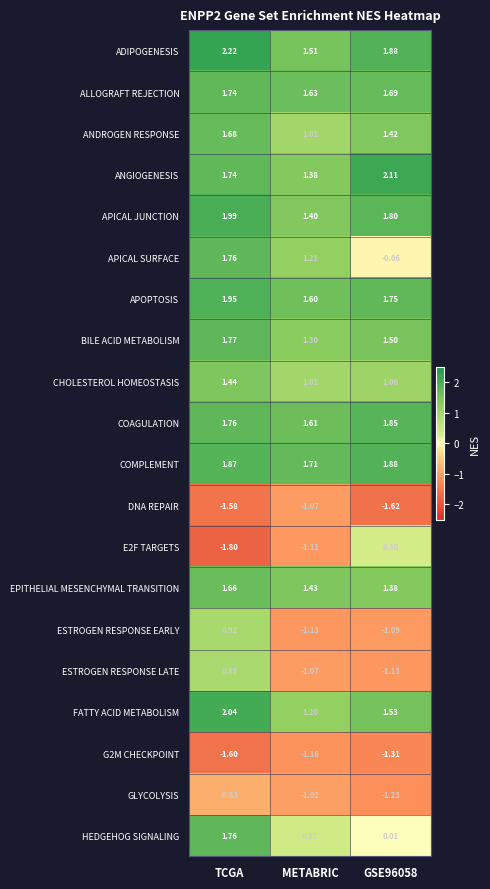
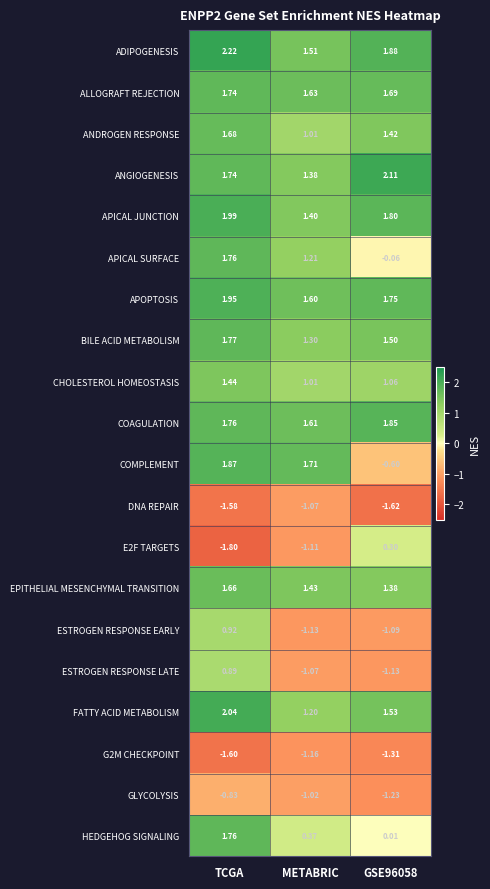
  {
    "ADIPOGENESIS": {
      "TCGA": 2.22,
      "METABRIC": 1.51,
      "GSE96058": 1.88
    },
    "ALLOGRAFT REJECTION": {
      "TCGA": 1.74,
      "METABRIC": 1.63,
      "GSE96058": 1.69
    },
    "ANDROGEN RESPONSE": {
      "TCGA": 1.68,
      "METABRIC": 1.01,
      "GSE96058": 1.42
    },
    "ANGIOGENESIS": {
      "TCGA": 1.74,
      "METABRIC": 1.38,
      "GSE96058": 2.11
    },
    "APICAL JUNCTION": {
      "TCGA": 1.99,
      "METABRIC": 1.40,
      "GSE96058": 1.80
    },
    "APICAL SURFACE": {
      "TCGA": 1.76,
      "METABRIC": 1.21,
      "GSE96058": -0.06
    },
    "APOPTOSIS": {
      "TCGA": 1.95,
      "METABRIC": 1.60,
      "GSE96058": 1.75
    },
    "BILE ACID METABOLISM": {
      "TCGA": 1.77,
      "METABRIC": 1.30,
      "GSE96058": 1.50
    },
    "CHOLESTEROL HOMEOSTASIS": {
      "TCGA": 1.44,
      "METABRIC": 1.01,
      "GSE96058": 1.06
    },
    "COAGULATION": {
      "TCGA": 1.76,
      "METABRIC": 1.61,
      "GSE96058": 1.85
    },
    "COMPLEMENT": {
      "TCGA": 1.87,
      "METABRIC": 1.71,
-     "GSE96058": 1.88
+     "GSE96058": -0.60
    },
    "DNA REPAIR": {
      "TCGA": -1.58,
      "METABRIC": -1.07,
      "GSE96058": -1.62
    },
    "E2F TARGETS": {
      "TCGA": -1.80,
      "METABRIC": -1.11,
      "GSE96058": 0.30
    },
    "EPITHELIAL MESENCHYMAL TRANSITION": {
      "TCGA": 1.66,
      "METABRIC": 1.43,
      "GSE96058": 1.38
    },
    "ESTROGEN RESPONSE EARLY": {
      "TCGA": 0.92,
      "METABRIC": -1.13,
      "GSE96058": -1.09
    },
    "ESTROGEN RESPONSE LATE": {
      "TCGA": 0.89,
      "METABRIC": -1.07,
      "GSE96058": -1.13
    },
    "FATTY ACID METABOLISM": {
      "TCGA": 2.04,
      "METABRIC": 1.20,
      "GSE96058": 1.53
    },
    "G2M CHECKPOINT": {
      "TCGA": -1.60,
      "METABRIC": -1.16,
      "GSE96058": -1.31
    },
    "GLYCOLYSIS": {
      "TCGA": -0.83,
      "METABRIC": -1.02,
      "GSE96058": -1.23
    },
    "HEDGEHOG SIGNALING": {
      "TCGA": 1.76,
      "METABRIC": 0.37,
      "GSE96058": 0.01
    }
  }
